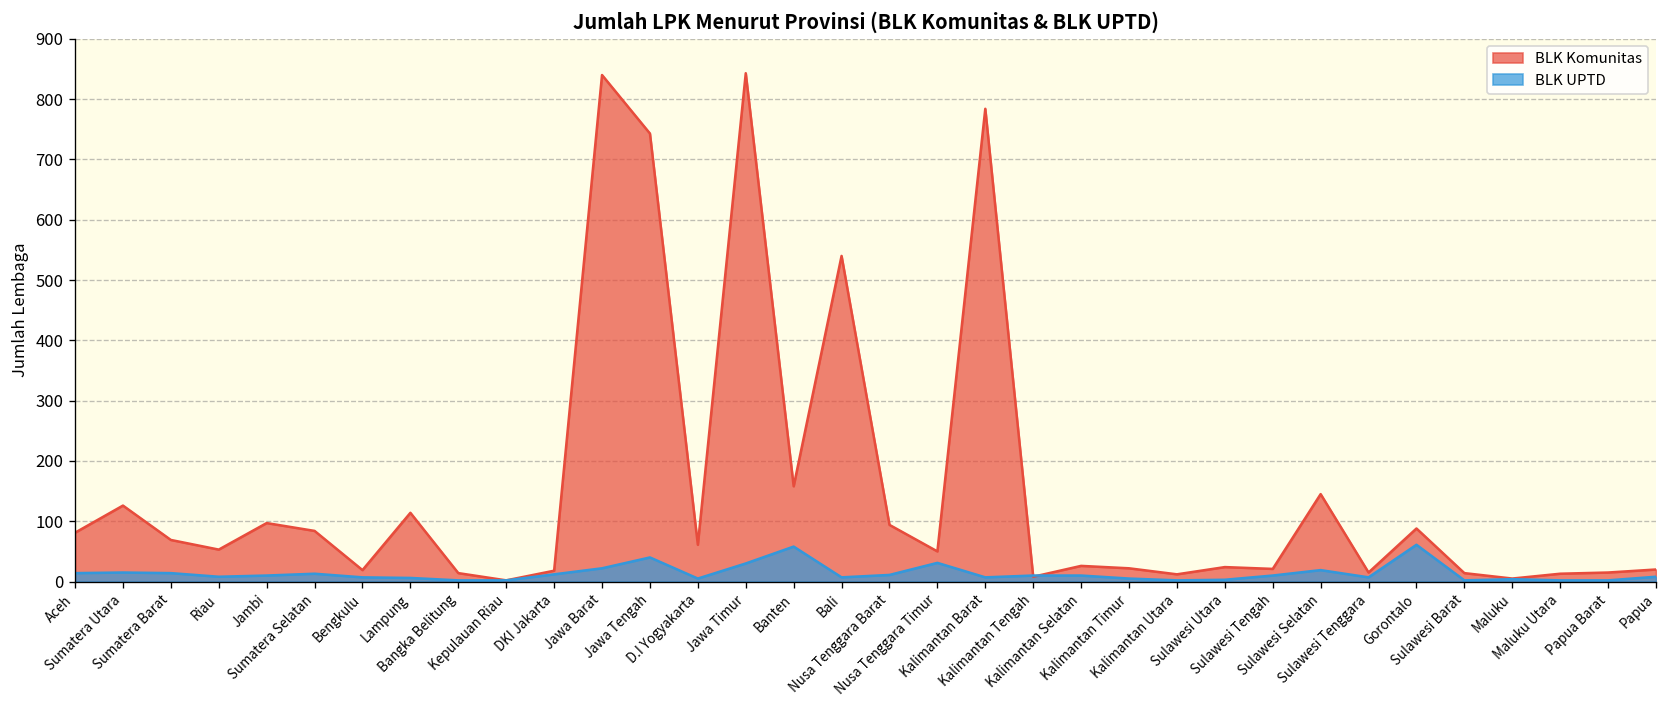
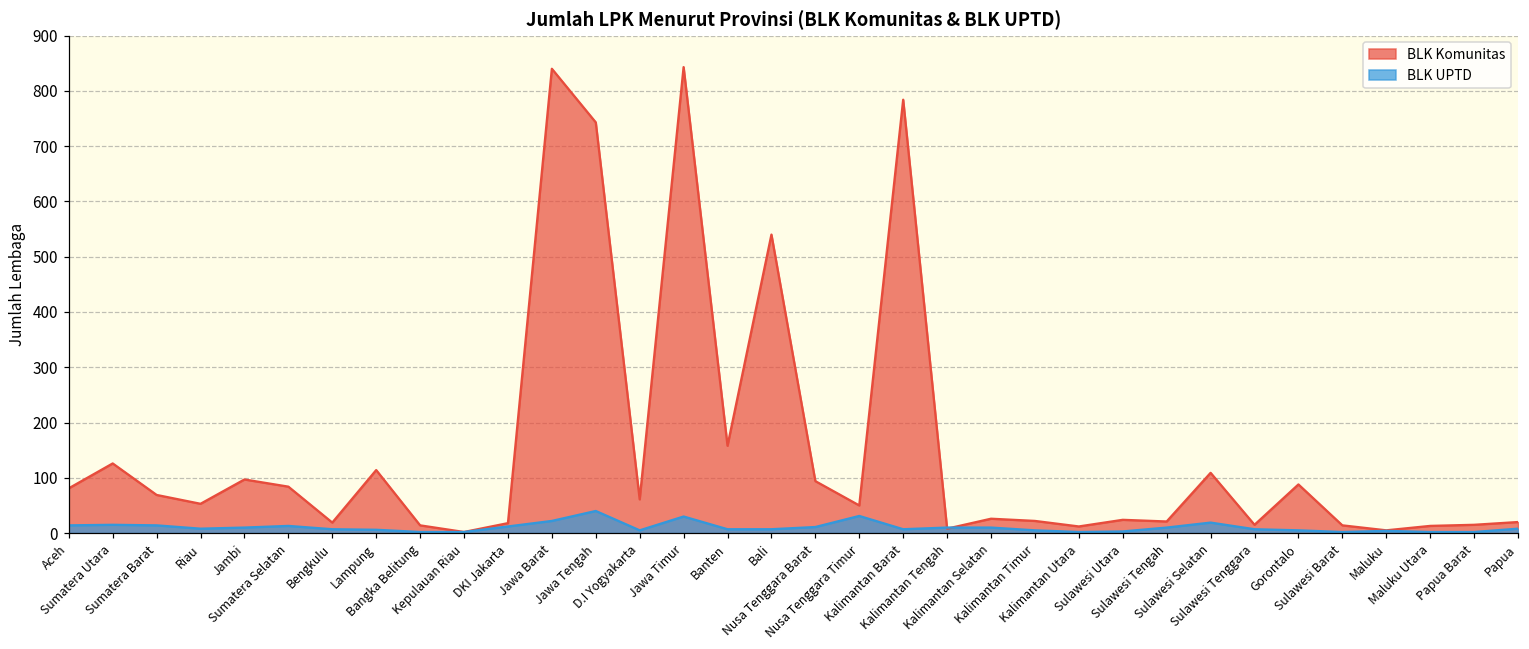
  {
    "BLK Komunitas": {
      "Aceh": 80,
      "Sumatera Utara": 130,
      "Sumatera Barat": 70,
      "Riau": 50,
      "Jambi": 100,
      "Sumatera Selatan": 80,
      "Bengkulu": 20,
      "Lampung": 110,
      "Bangka Belitung": 10,
      "DKI Jakarta": 20,
      "Jawa Barat": 840,
      "Jawa Tengah": 740,
      "D.I Yogyakarta": 60,
      "Jawa Timur": 840,
      "Banten": 160,
      "Bali": 540,
      "Nusa Tenggara Barat": 90,
      "Nusa Tenggara Timur": 50,
      "Kalimantan Barat": 780,
      "Kalimantan Selatan": 30,
      "Kalimantan Timur": 20,
      "Kalimantan Utara": 10,
      "Sulawesi Utara": 20,
      "Sulawesi Tengah": 20,
-     "Sulawesi Selatan": 150,
+     "Sulawesi Selatan": 110,
      "Sulawesi Tenggara": 20,
      "Gorontalo": 90,
      "Sulawesi Barat": 10,
      "Maluku Utara": 10,
      "Papua Barat": 20,
      "Papua": 20
    },
    "BLK UPTD": {
      "Aceh": 10,
      "Sumatera Utara": 20,
      "Sumatera Barat": 10,
      "Riau": 10,
      "Jambi": 10,
      "Sumatera Selatan": 10,
      "Bengkulu": 10,
      "Lampung": 10,
      "Bangka Belitung": 0,
      "DKI Jakarta": 10,
      "Jawa Barat": 20,
      "Jawa Tengah": 40,
      "D.I Yogyakarta": 10,
      "Jawa Timur": 30,
-     "Banten": 60,
+     "Banten": 10,
      "Bali": 10,
      "Nusa Tenggara Barat": 10,
      "Nusa Tenggara Timur": 30,
      "Kalimantan Barat": 10,
      "Kalimantan Selatan": 10,
      "Kalimantan Timur": 10,
      "Kalimantan Utara": 0,
      "Sulawesi Utara": 0,
      "Sulawesi Tengah": 10,
      "Sulawesi Selatan": 20,
      "Sulawesi Tenggara": 10,
-     "Gorontalo": 60,
+     "Gorontalo": 10,
      "Sulawesi Barat": 0,
      "Maluku Utara": 0,
      "Papua Barat": 0,
      "Papua": 10
    }
  }
